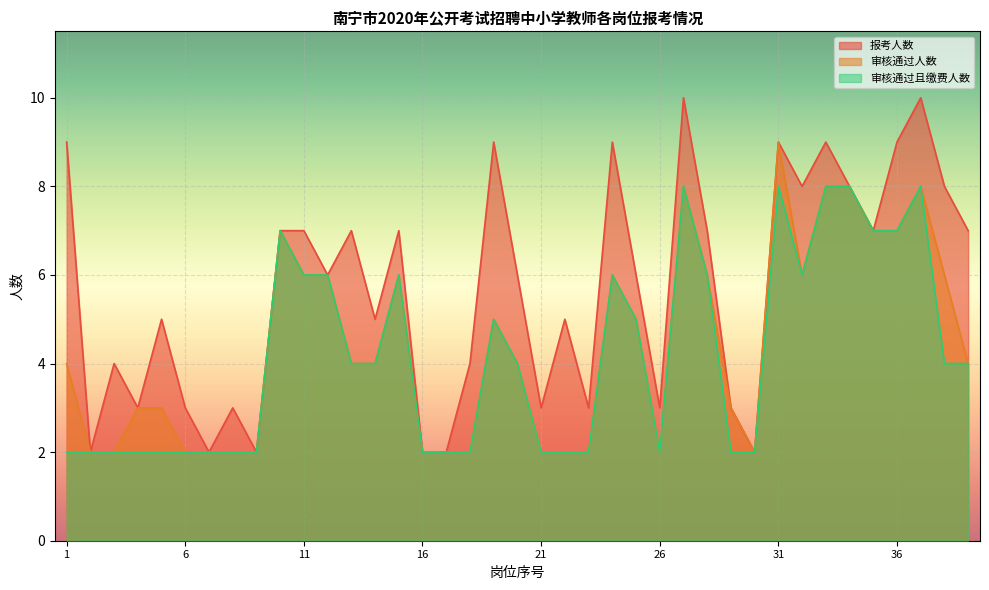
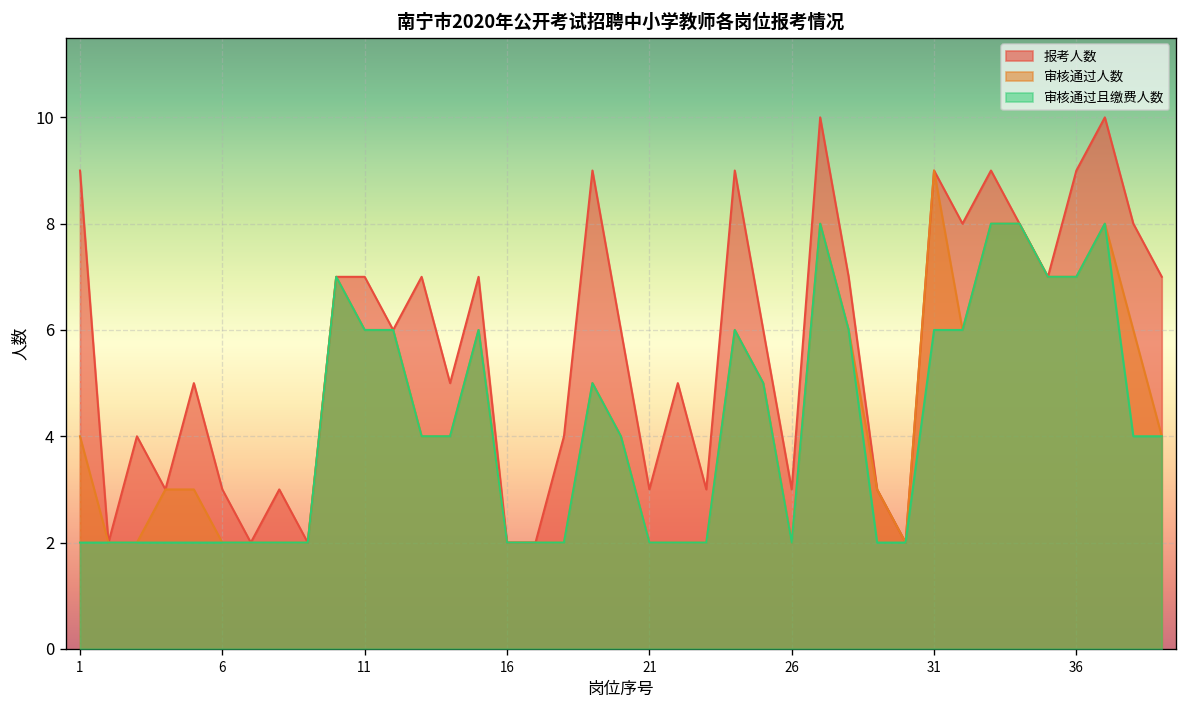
  {
    "审核通过且缴费人数": {
      "1": 2,
-     "31": 8
+     "31": 6
    }
  }
